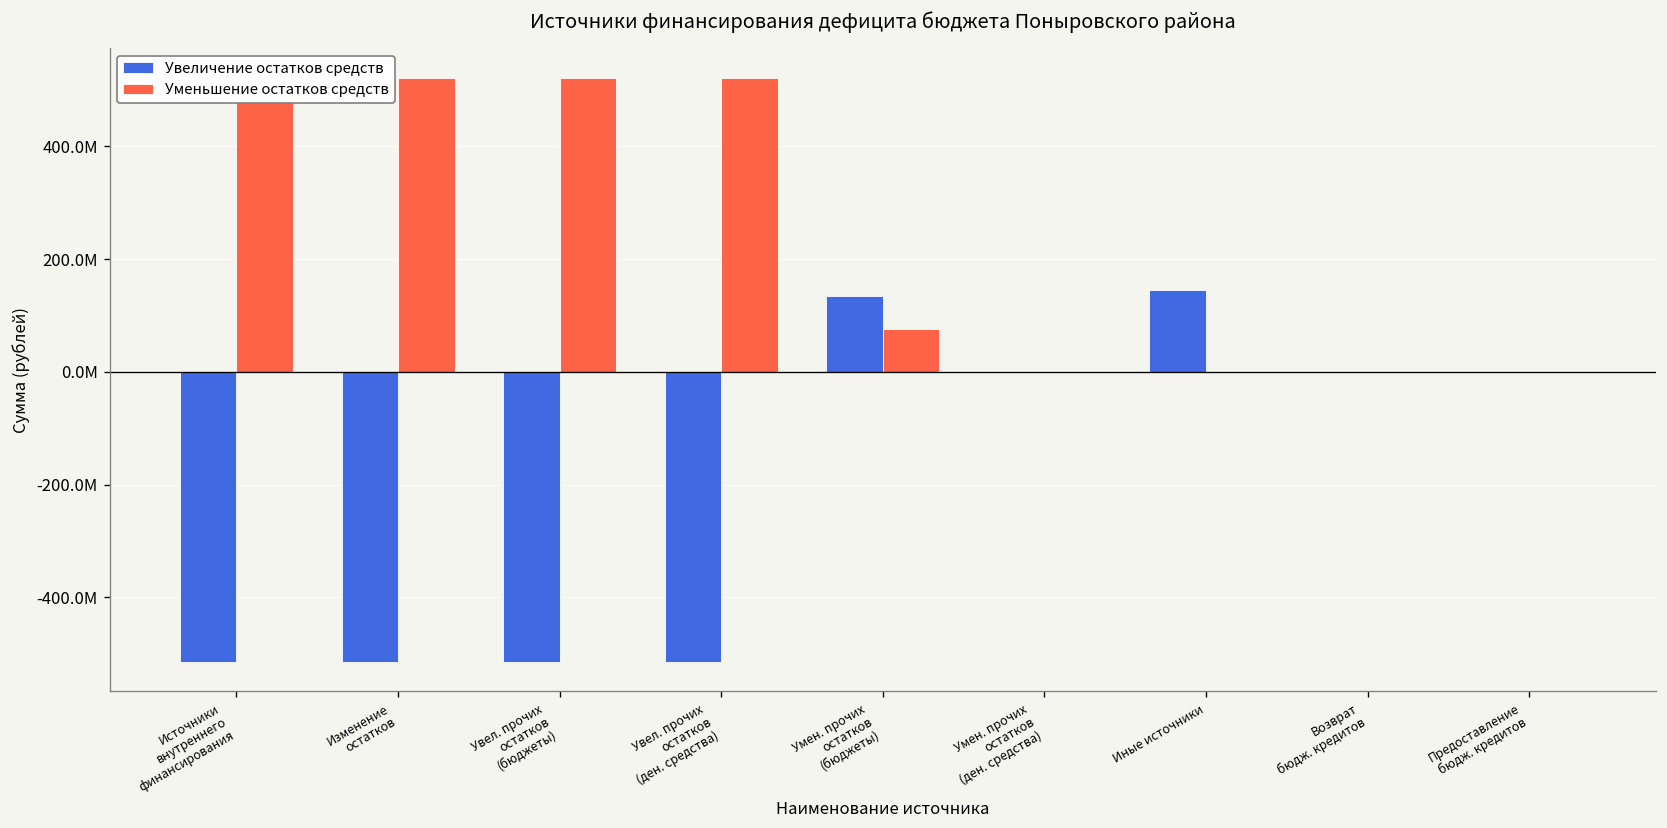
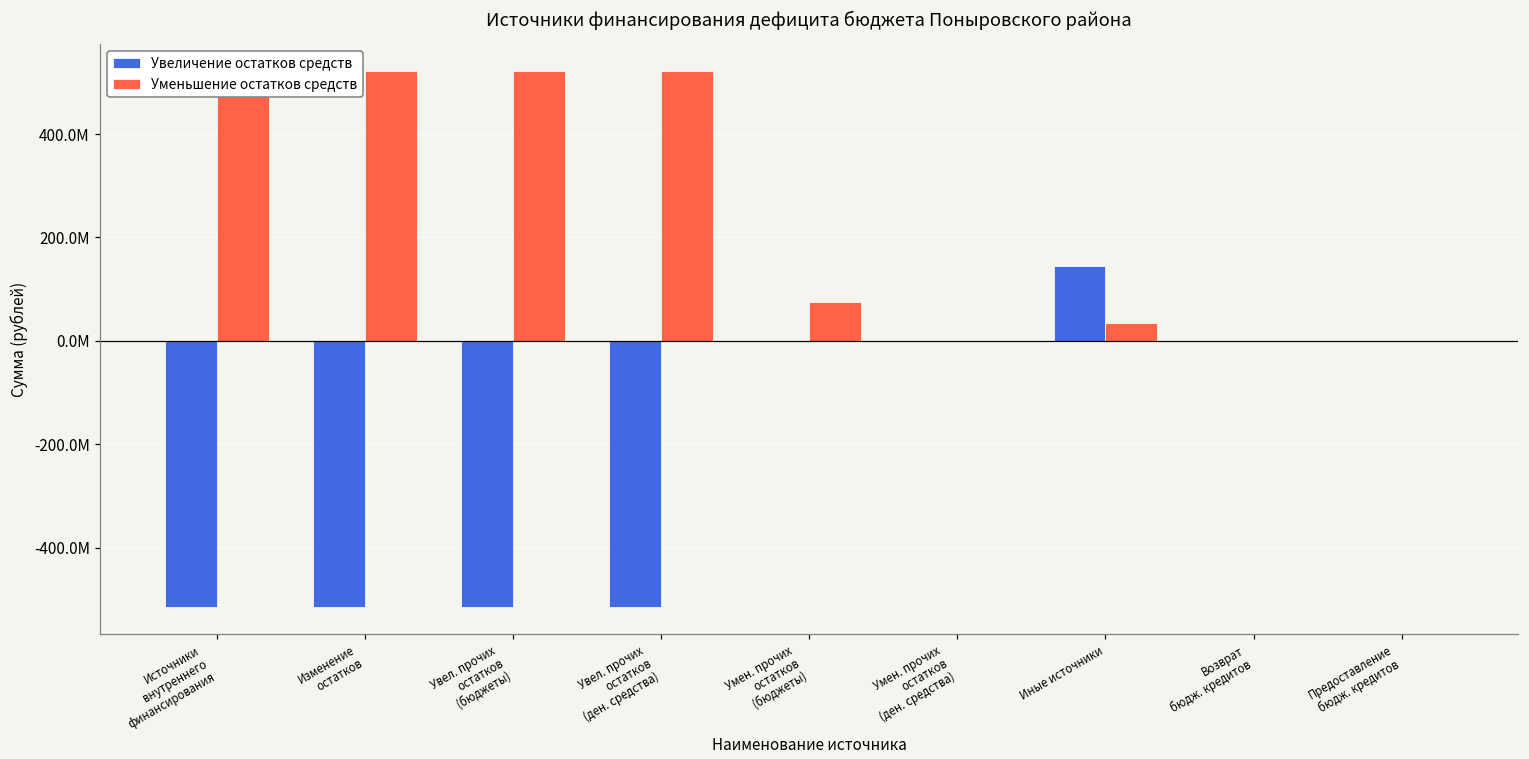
  {
    "Увеличение остатков средств": {
      "Источники внутреннего финансирования": -510000000,
      "Изменение остатков": -510000000,
      "Увел. прочих остатков (бюджеты)": -510000000,
      "Увел. прочих остатков (ден. средства)": -510000000,
-     "Умен. прочих остатков (бюджеты)": 130000000,
+     "Умен. прочих остатков (бюджеты)": 0,
      "Умен. прочих остатков (ден. средства)": 0,
      "Иные источники": 140000000,
      "Возврат бюдж. кредитов": 0,
      "Предоставление бюдж. кредитов": 0
    },
    "Уменьшение остатков средств": {
      "Изменение остатков": 520000000,
      "Увел. прочих остатков (бюджеты)": 520000000,
      "Увел. прочих остатков (ден. средства)": 520000000,
      "Умен. прочих остатков (бюджеты)": 80000000,
      "Умен. прочих остатков (ден. средства)": 0,
-     "Иные источники": 0
+     "Иные источники": 40000000
    }
  }
